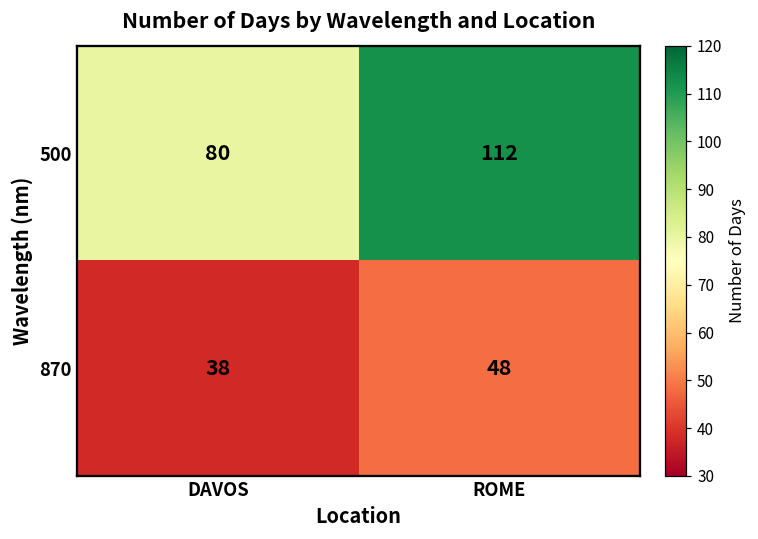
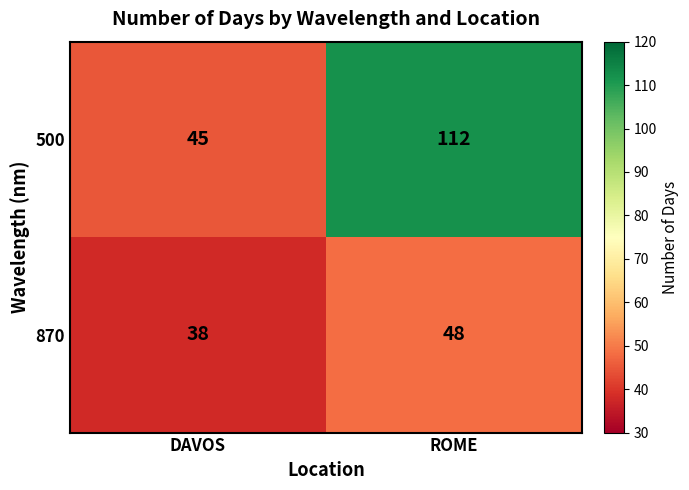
  {
    "500": {
-     "DAVOS": 80,
+     "DAVOS": 45,
      "ROME": 112
    },
    "870": {
      "DAVOS": 38,
      "ROME": 48
    }
  }
